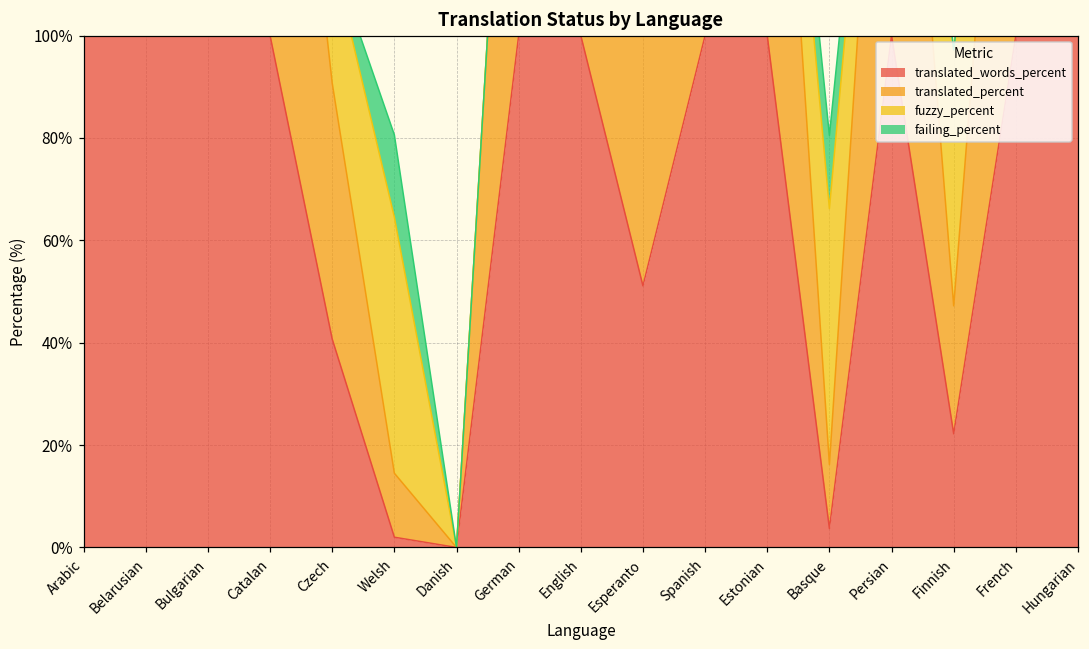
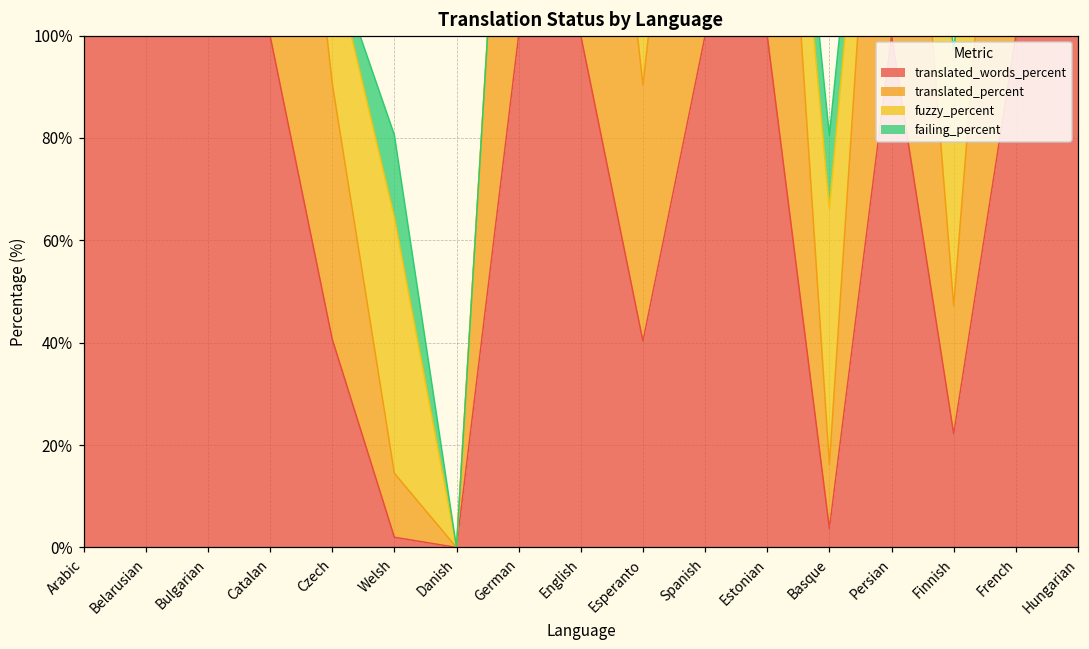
  {
    "translated_words_percent": {
      "Arabic": "100%",
      "Belarusian": "100%",
      "Bulgarian": "100%",
      "Catalan": "100%",
      "Czech": "41%",
      "Welsh": "2%",
      "German": "100%",
      "English": "100%",
-     "Esperanto": "51%",
+     "Esperanto": "40%",
      "Spanish": "100%",
      "Estonian": "100%",
      "Basque": "4%",
      "Persian": "100%",
      "Finnish": "22%",
      "French": "100%",
      "Hungarian": "100%"
    },
    "failing_percent": {
      "Welsh": "16%",
      "Basque": "14%"
    }
  }
